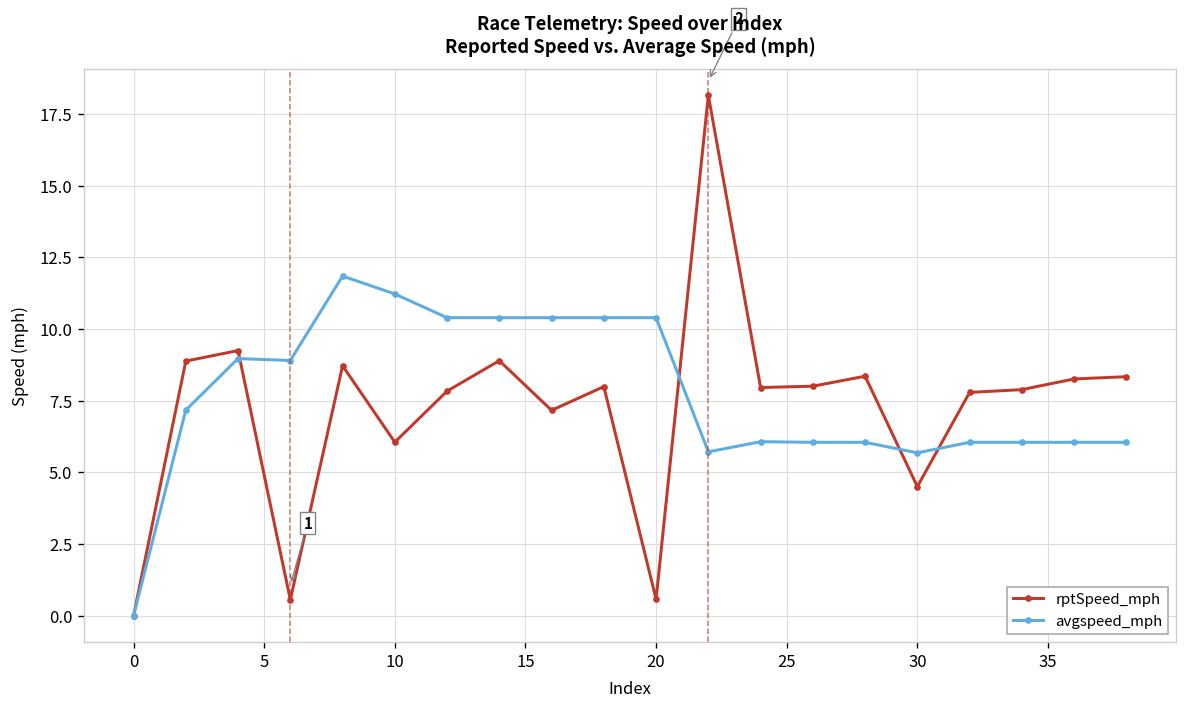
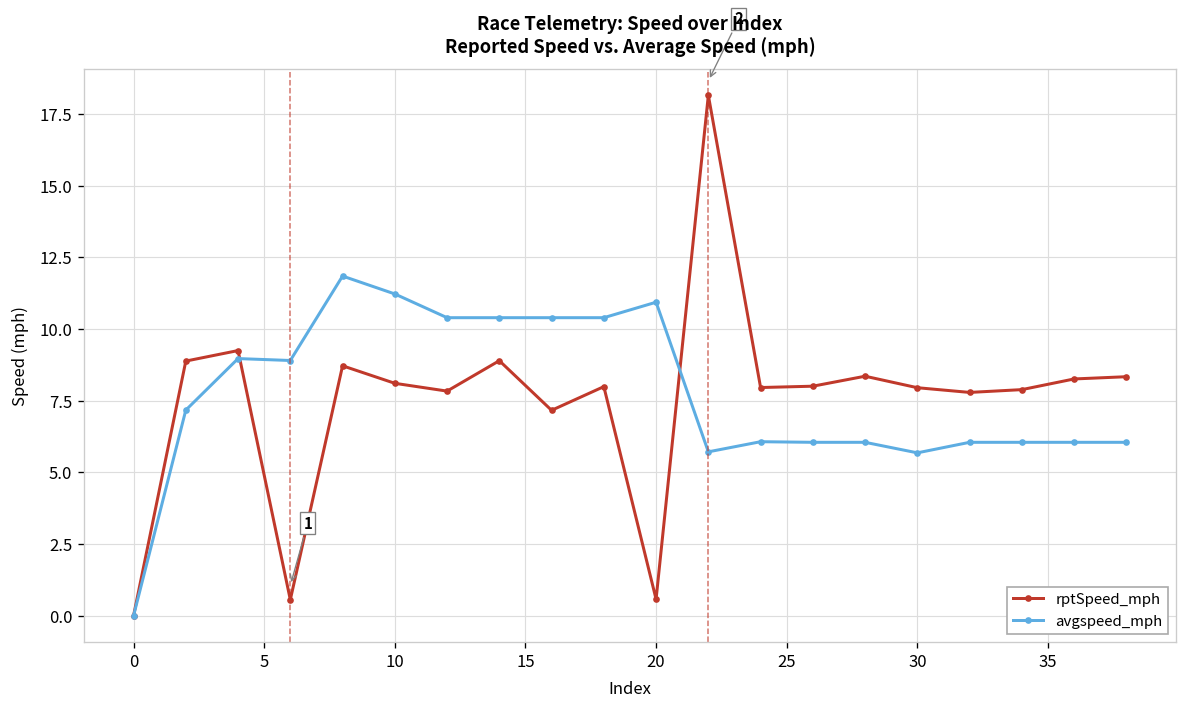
  {
    "rptSpeed_mph": {
-     "10": 6.1,
+     "10": 8.1,
      "20": 0.6,
-     "30": 4.5
+     "30": 8.0
    },
    "avgspeed_mph": {
      "10": 11.2,
-     "20": 10.4,
+     "20": 10.9,
      "30": 5.7
    }
  }
